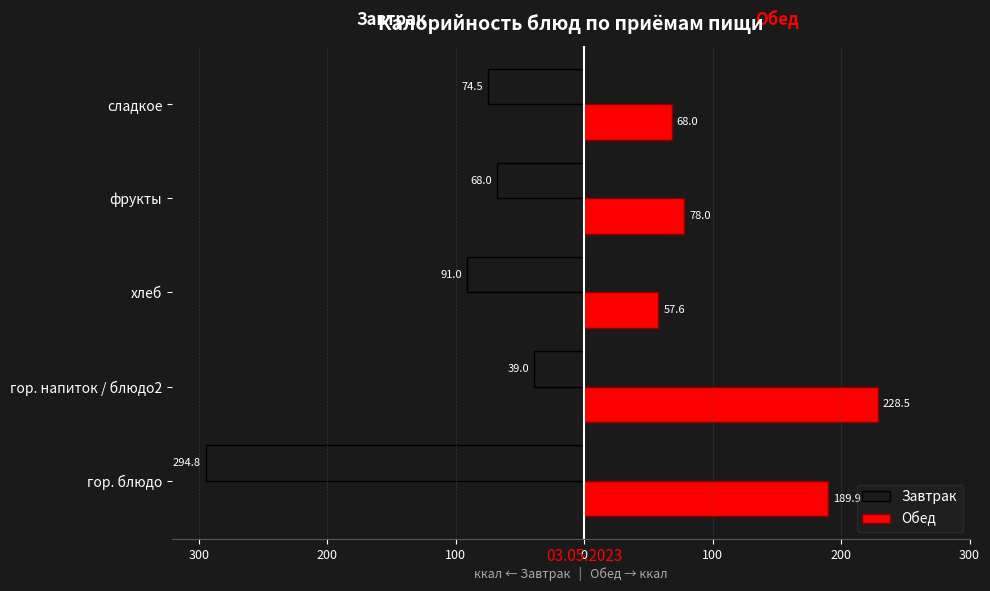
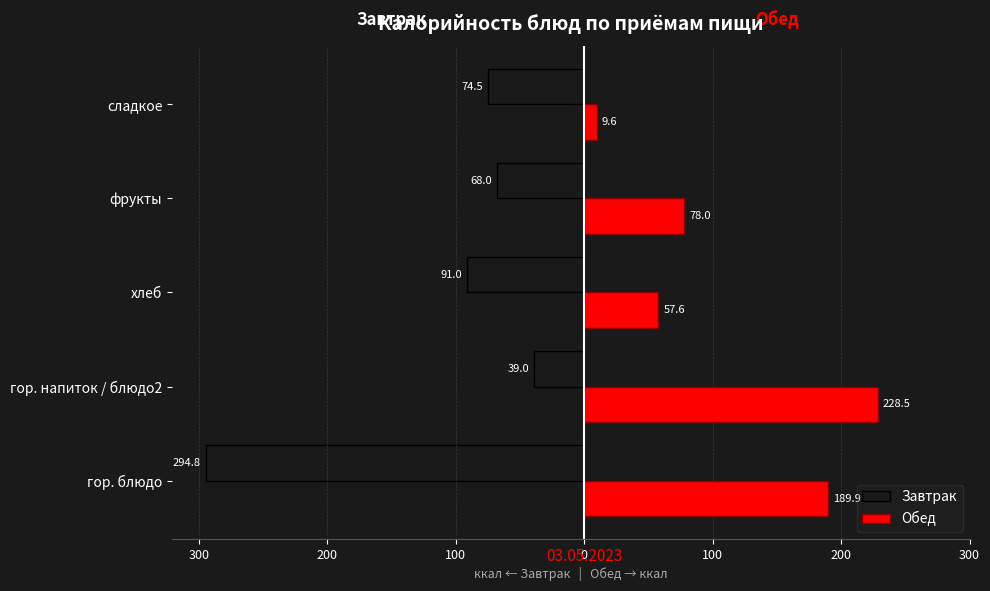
  {
    "Обед": {
-     "сладкое": 68.0,
+     "сладкое": 9.6,
      "фрукты": 78.0,
      "хлеб": 57.6,
      "гор. напиток / блюдо2": 228.5
    }
  }
